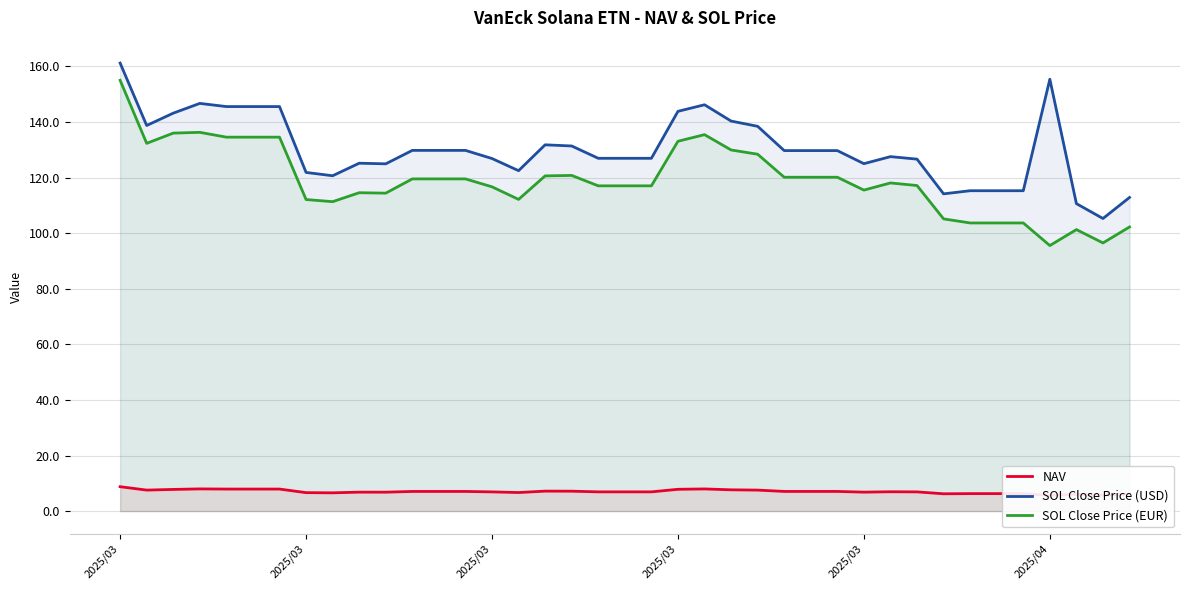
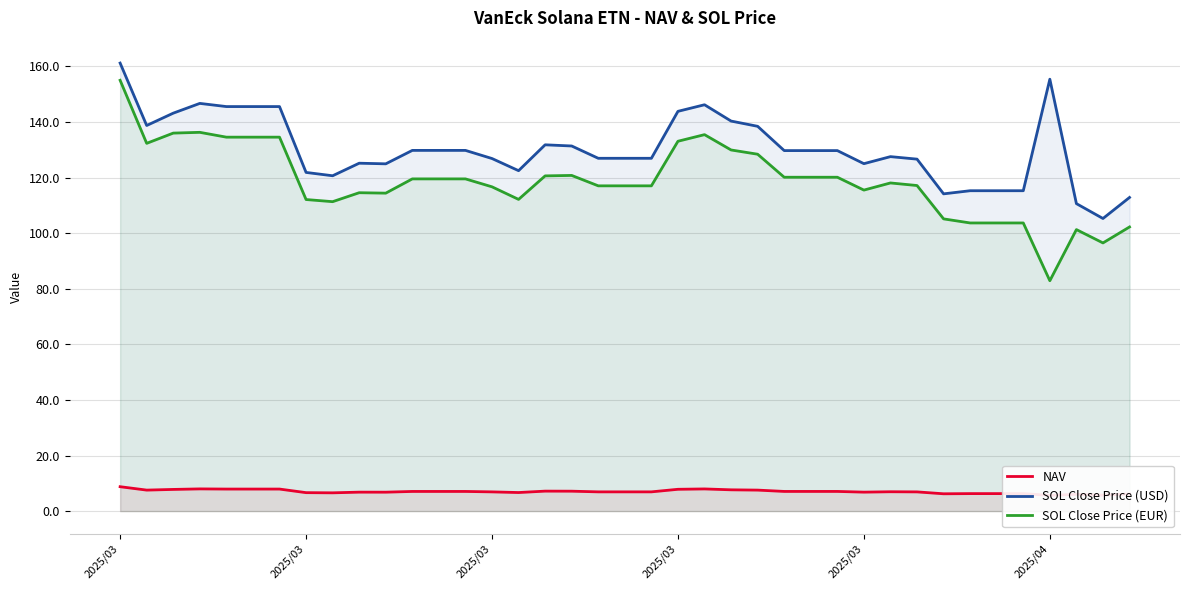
  {
    "SOL Close Price (USD)": {
      "2025/04": 155
    },
    "SOL Close Price (EUR)": {
-     "2025/04": 96
+     "2025/04": 83
    }
  }
